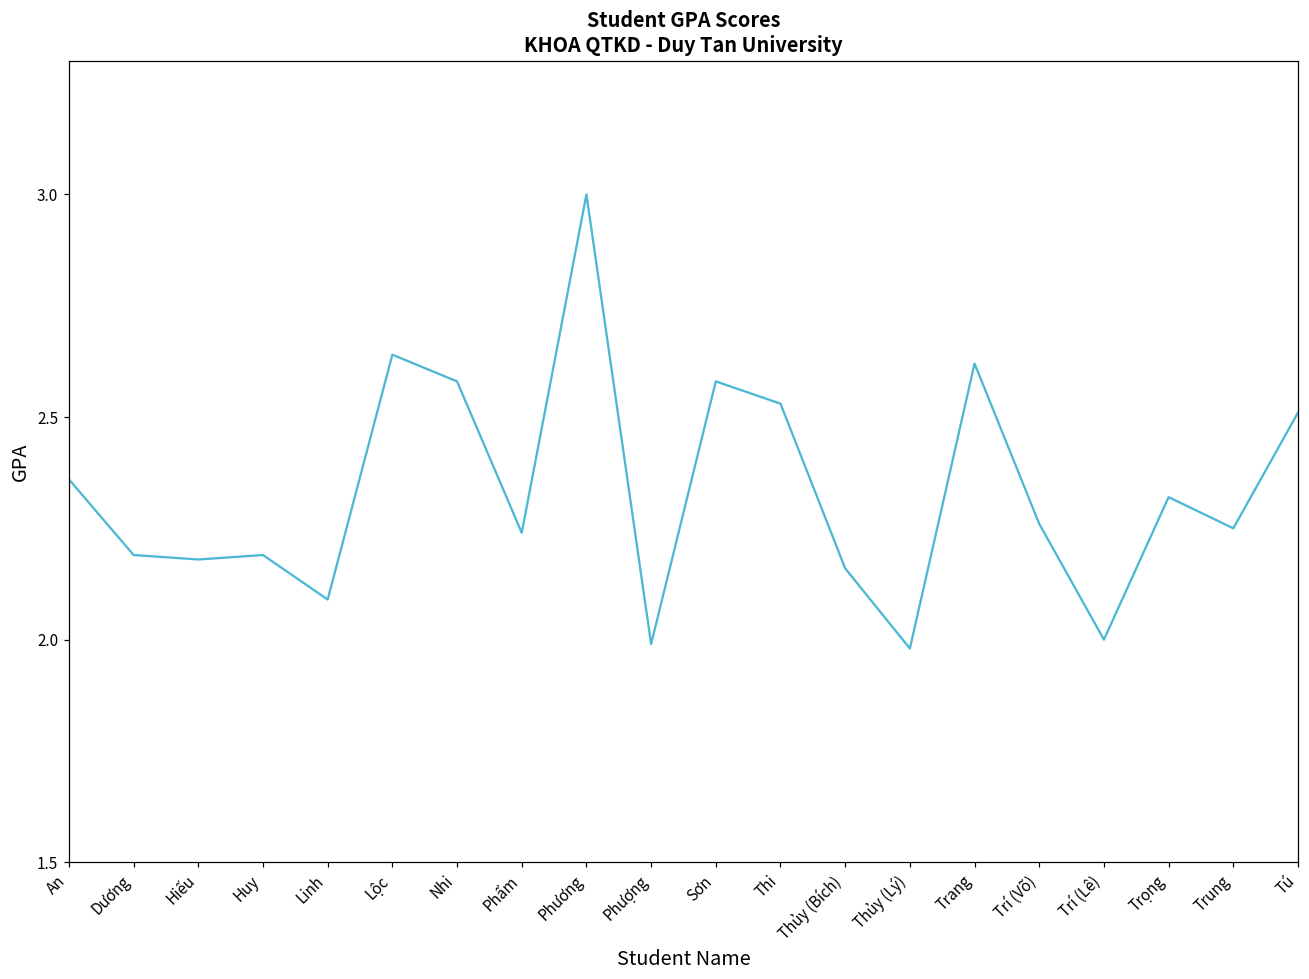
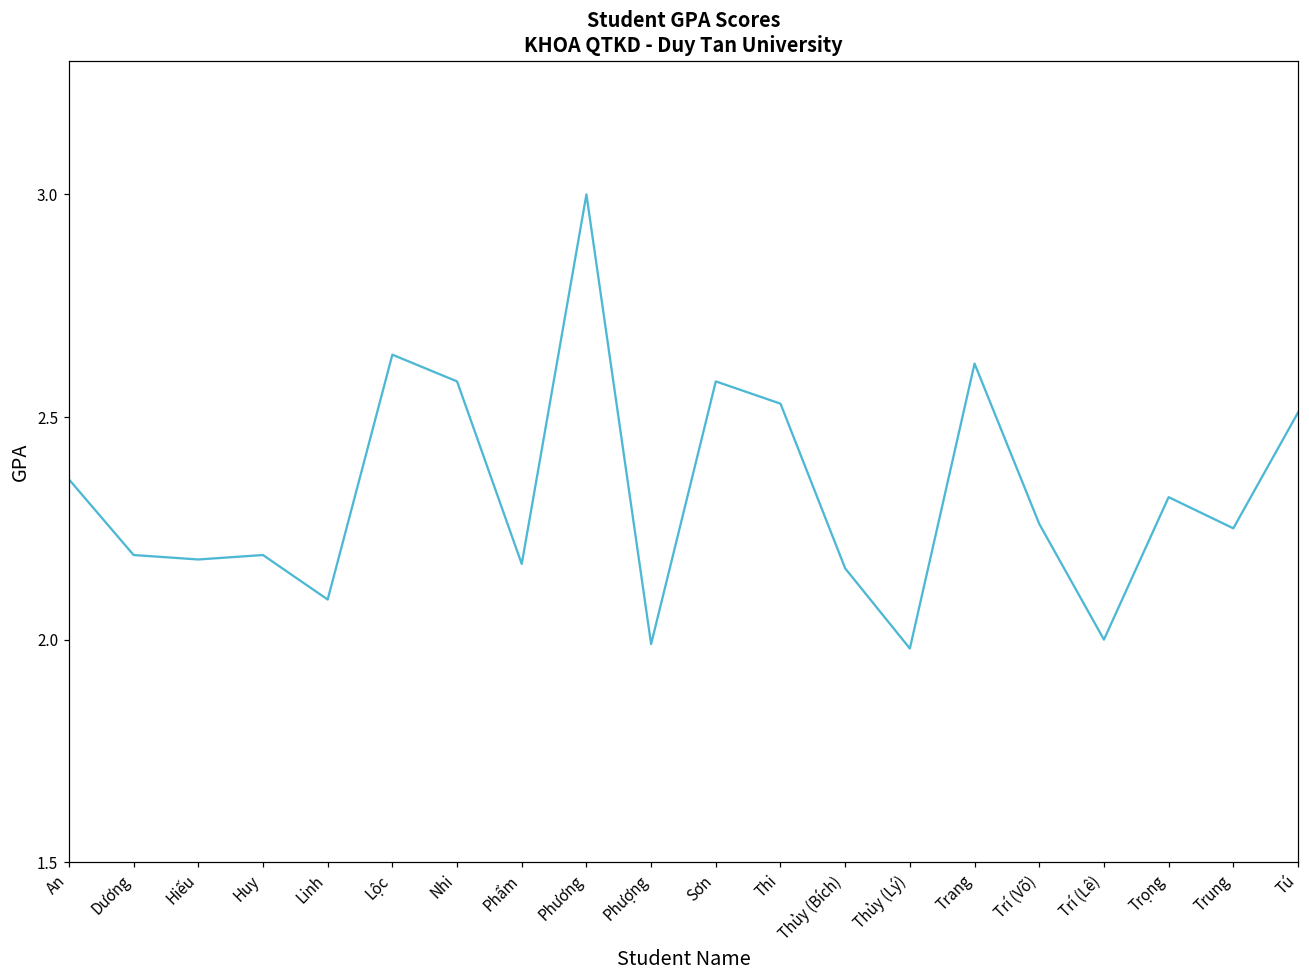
  {
    "An": 2.36,
    "Dương": 2.19,
    "Hiếu": 2.18,
    "Huy": 2.19,
    "Linh": 2.09,
    "Lộc": 2.64,
    "Nhi": 2.58,
-   "Phẩm": 2.24,
+   "Phẩm": 2.17,
    "Phương": 3.00,
    "Phượng": 1.99,
    "Sơn": 2.58,
    "Thi": 2.53,
    "Thủy (Bích)": 2.16,
    "Thủy (Lý)": 1.98,
    "Trang": 2.62,
    "Trí (Võ)": 2.26,
    "Trí (Lê)": 2.00,
    "Trọng": 2.32,
    "Trung": 2.25,
    "Tú": 2.51
  }
